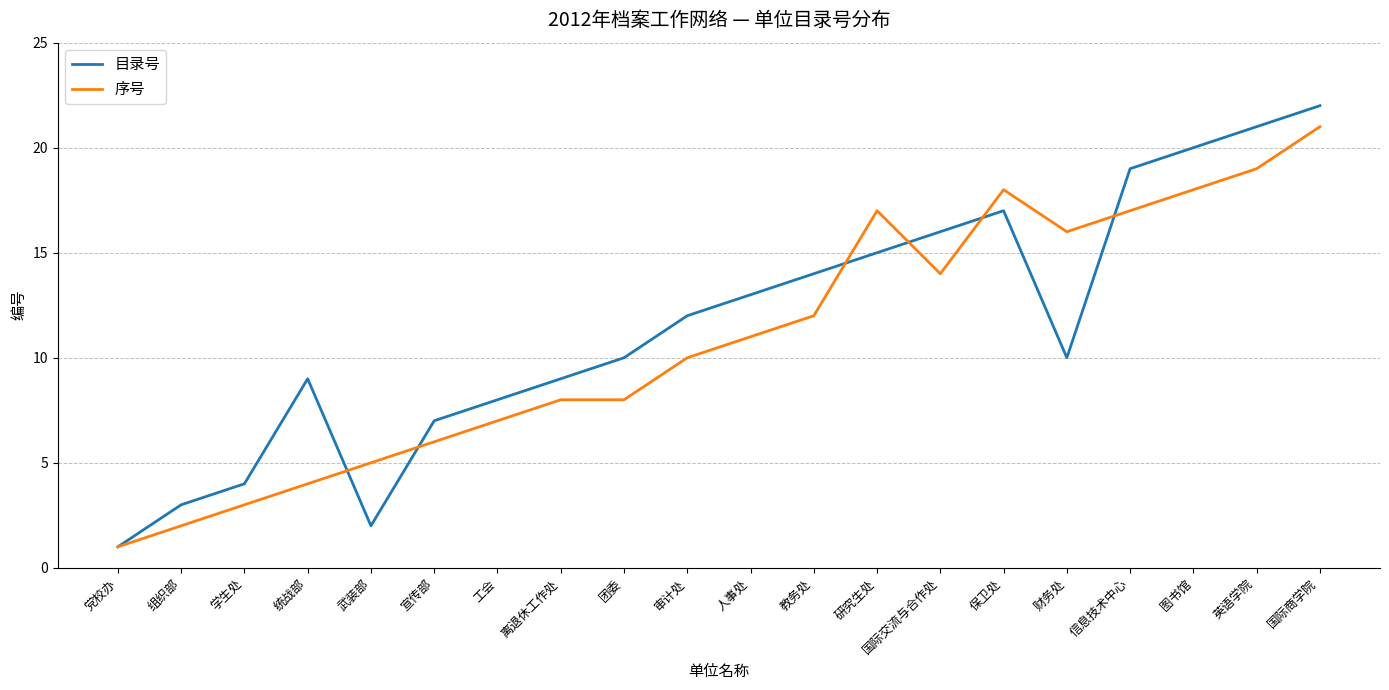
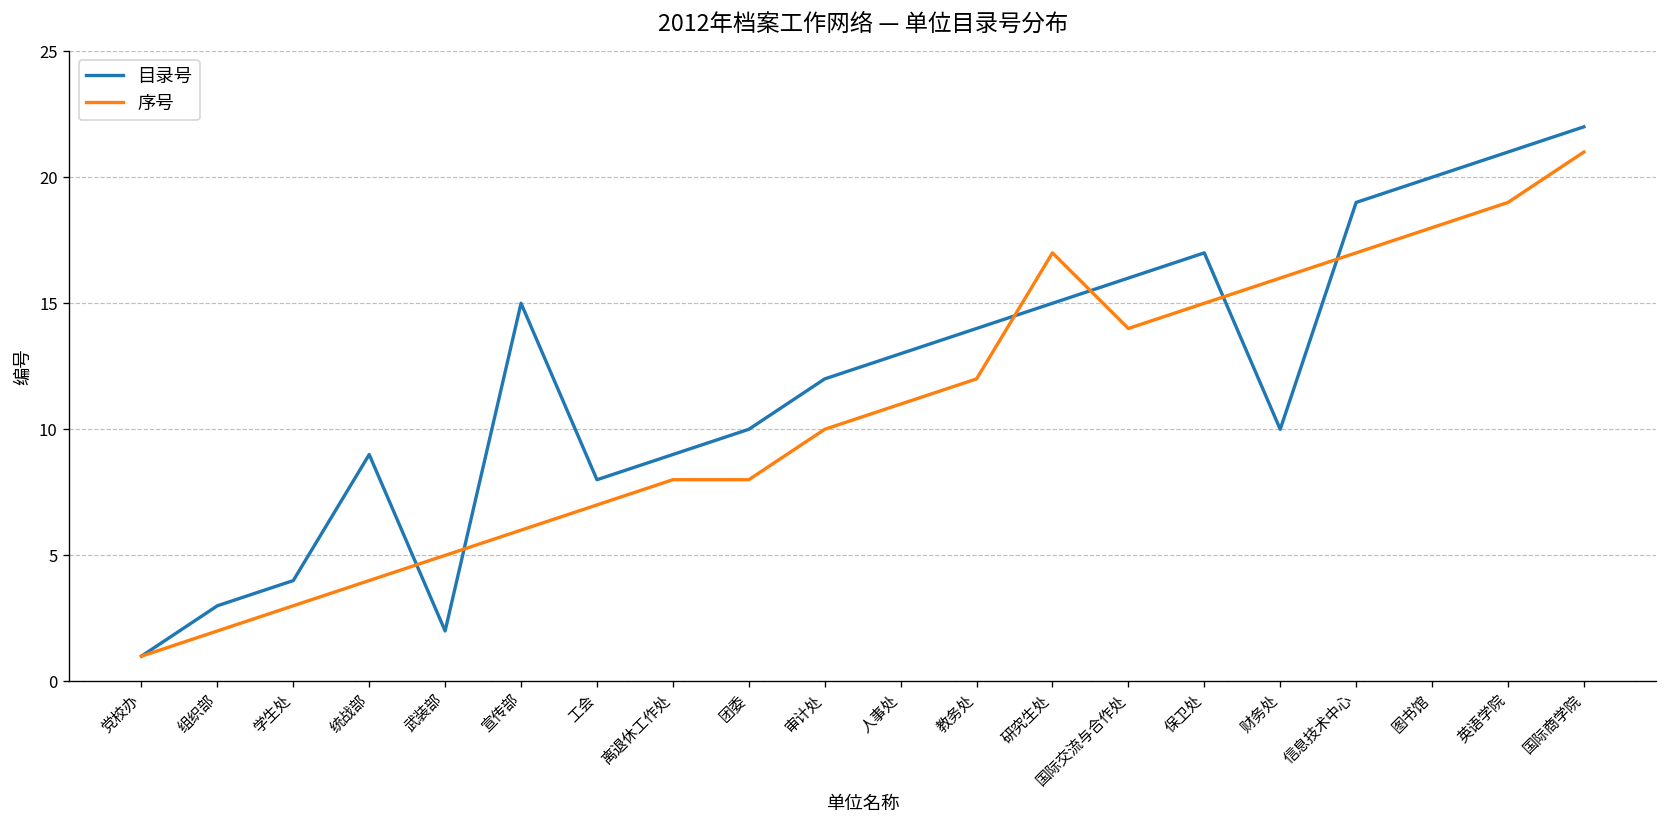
  {
    "目录号": {
      "组织部": 3,
      "学生处": 4,
      "统战部": 9,
      "武装部": 2,
-     "宣传部": 7,
+     "宣传部": 15,
      "工会": 8,
      "离退休工作处": 9,
      "团委": 10,
      "审计处": 12,
      "人事处": 13,
      "教务处": 14,
      "研究生处": 15,
      "国际交流与合作处": 16,
      "保卫处": 17,
      "财务处": 10,
      "信息技术中心": 19,
      "图书馆": 20,
      "英语学院": 21,
      "国际商学院": 22
    },
    "序号": {
      "组织部": 2,
      "学生处": 3,
      "统战部": 4,
      "武装部": 5,
      "宣传部": 6,
      "工会": 7,
      "离退休工作处": 8,
      "团委": 8,
      "审计处": 10,
      "人事处": 11,
      "教务处": 12,
      "研究生处": 17,
      "国际交流与合作处": 14,
-     "保卫处": 18,
+     "保卫处": 15,
      "财务处": 16,
      "信息技术中心": 17,
      "图书馆": 18,
      "英语学院": 19,
      "国际商学院": 21
    }
  }
